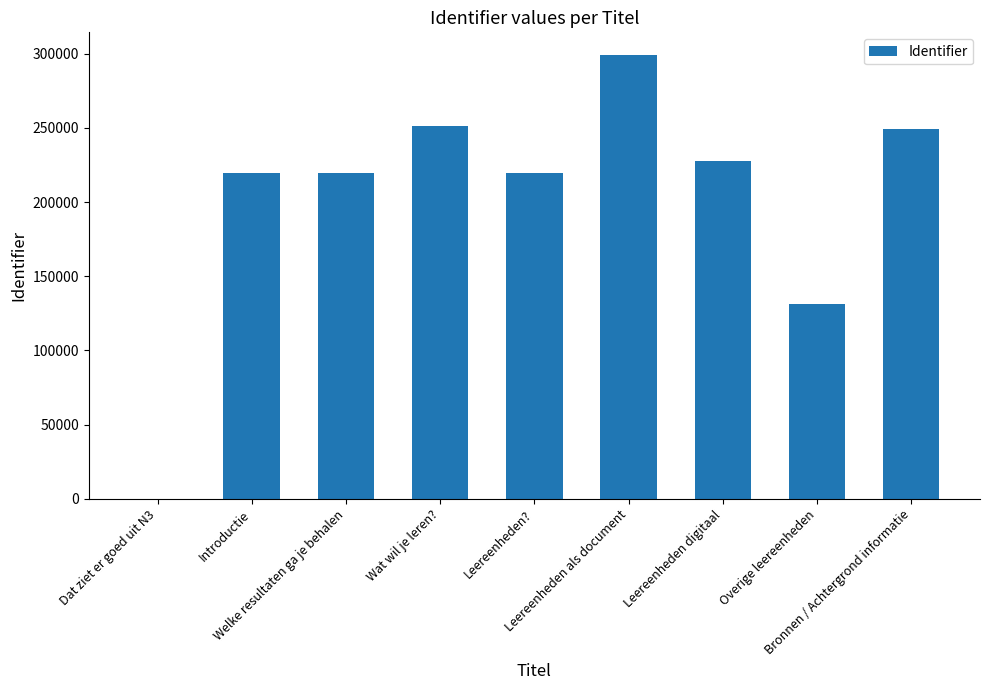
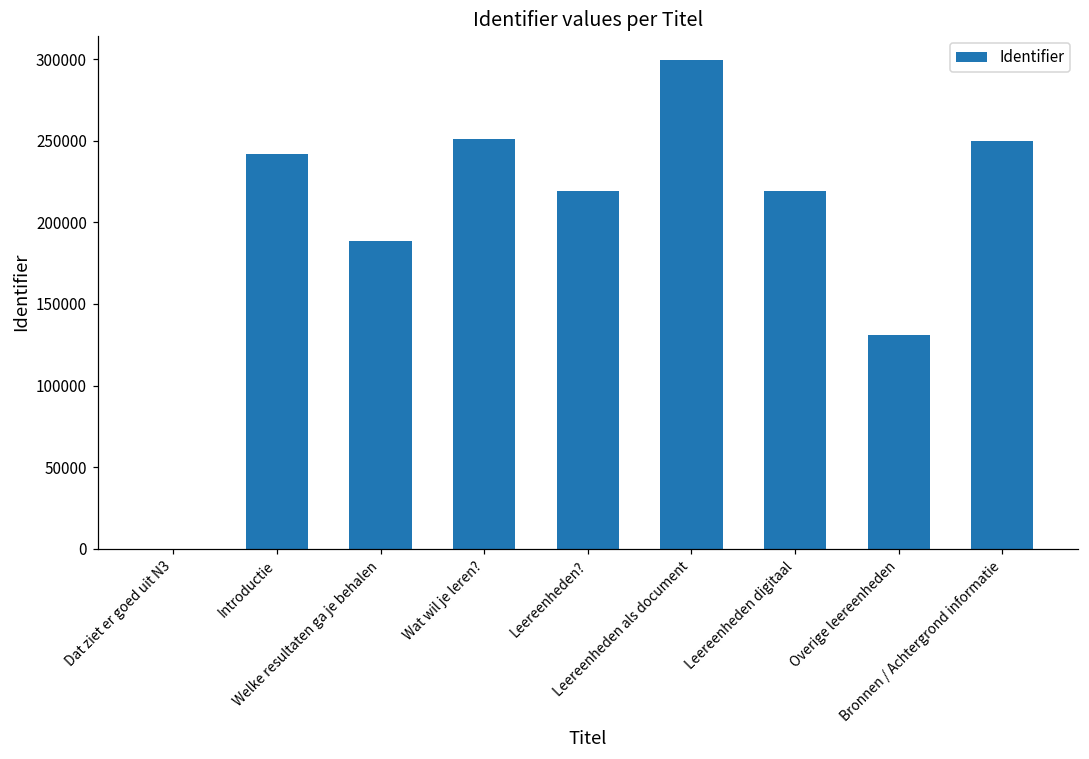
  {
    "Dat ziet er goed uit N3": 0,
-   "Introductie": 219000,
-   "Welke resultaten ga je behalen": 219000,
+   "Introductie": 242000,
+   "Welke resultaten ga je behalen": 188000,
    "Wat wil je leren?": 251000,
    "Leereenheden?": 219000,
    "Leereenheden als document": 299000,
-   "Leereenheden digitaal": 228000,
+   "Leereenheden digitaal": 219000,
    "Overige leereenheden": 131000,
    "Bronnen / Achtergrond informatie": 250000
  }
